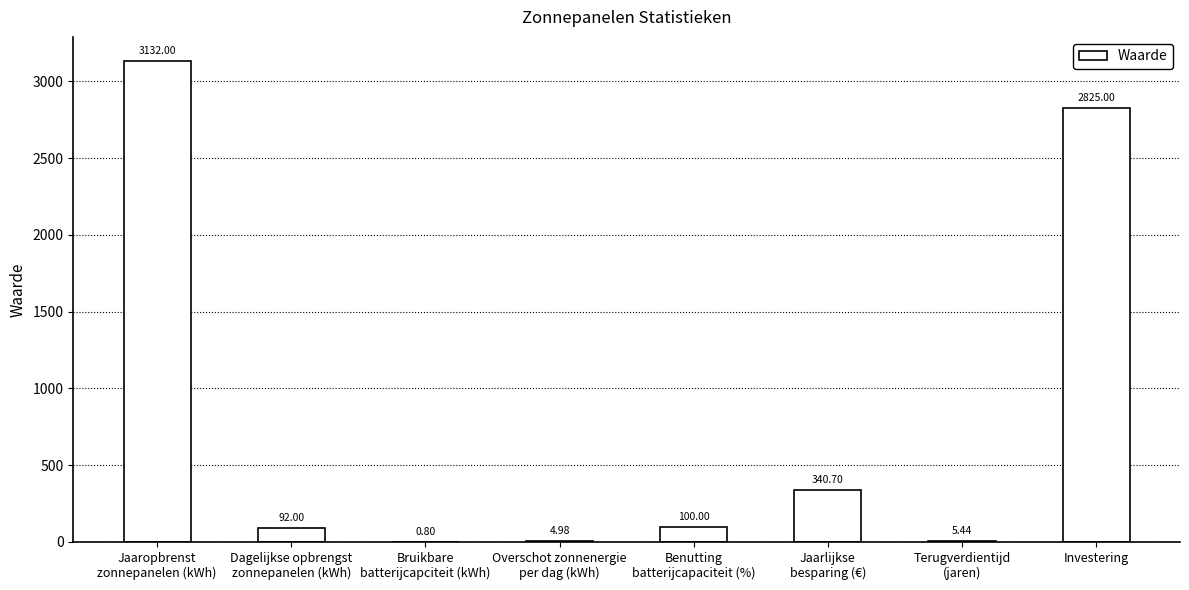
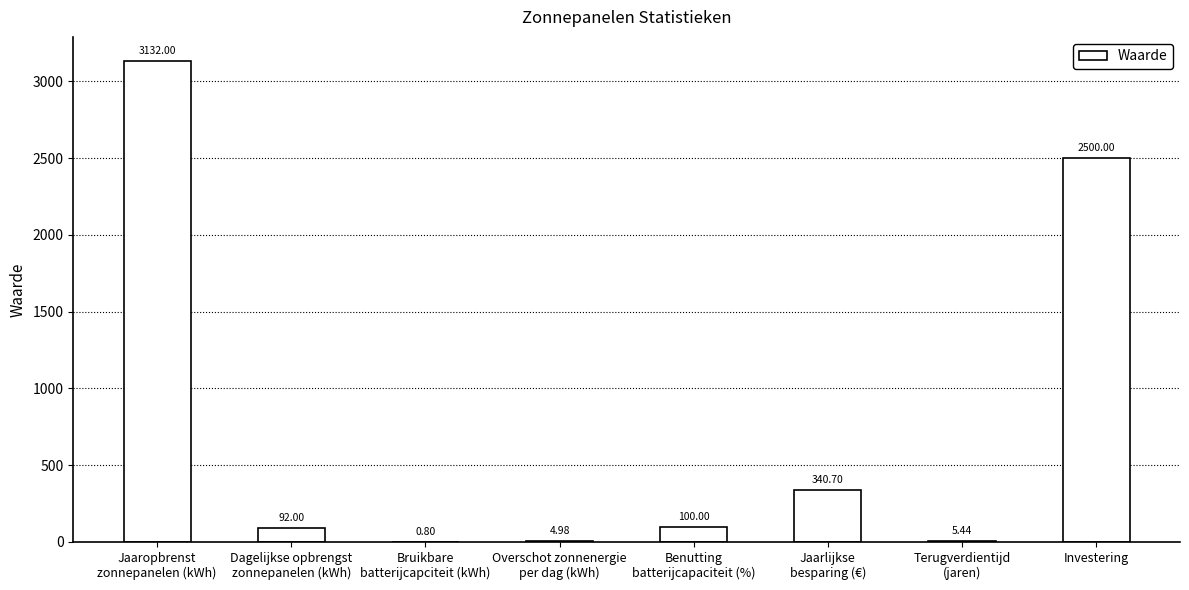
  {
    "Jaaropbrenst zonnepanelen (kWh)": 3132.00,
    "Dagelijkse opbrengst zonnepanelen (kWh)": 92.00,
    "Bruikbare batterijcapciteit (kWh)": 0.80,
    "Overschot zonnenergie per dag (kWh)": 4.98,
    "Benutting batterijcapaciteit (%)": 100.00,
    "Jaarlijkse besparing (€)": 340.70,
    "Terugverdientijd (jaren)": 5.44,
-   "Investering": 2825.00
+   "Investering": 2500.00
  }
